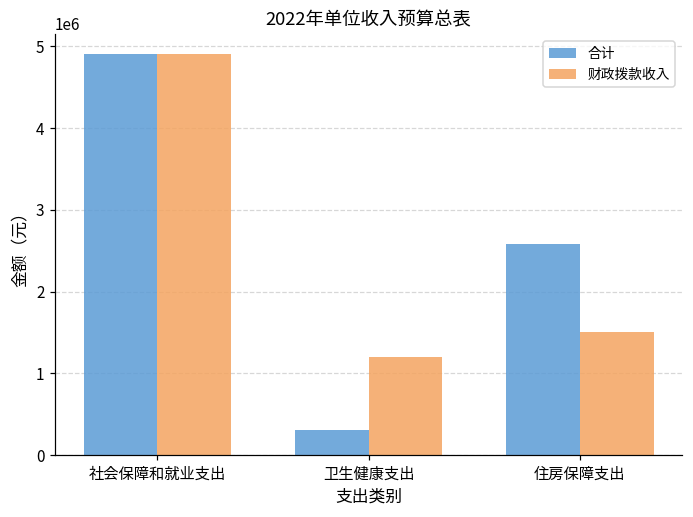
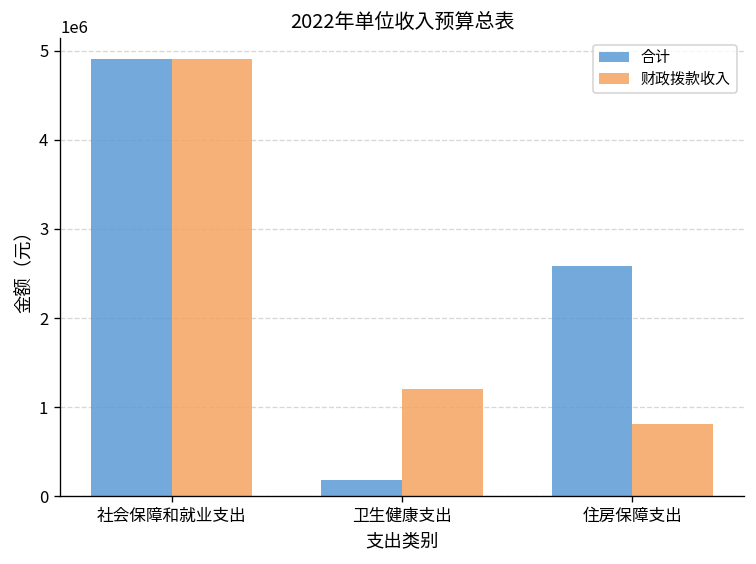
  {
    "合计": {
      "社会保障和就业支出": 4900000,
-     "卫生健康支出": 300000,
+     "卫生健康支出": 200000,
      "住房保障支出": 2600000
    },
    "财政拨款收入": {
      "社会保障和就业支出": 4900000,
      "卫生健康支出": 1200000,
-     "住房保障支出": 1500000
+     "住房保障支出": 800000
    }
  }
